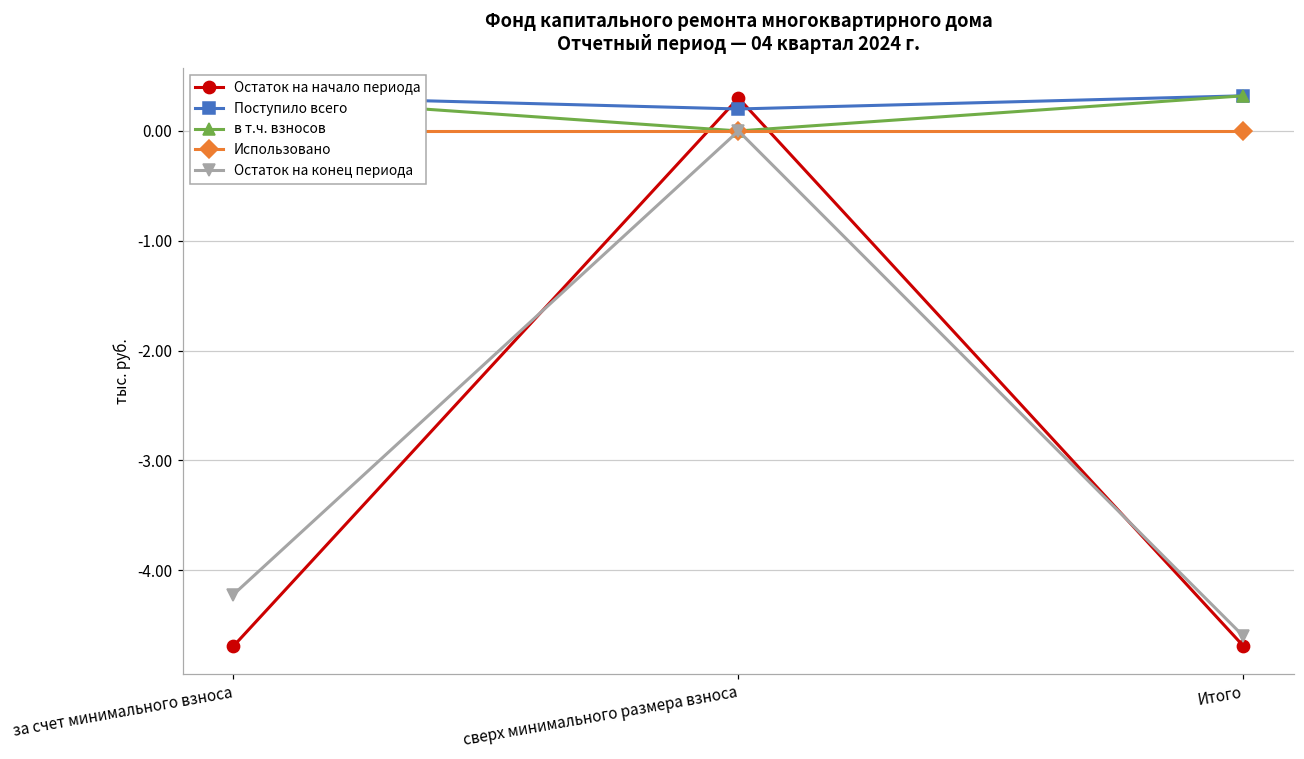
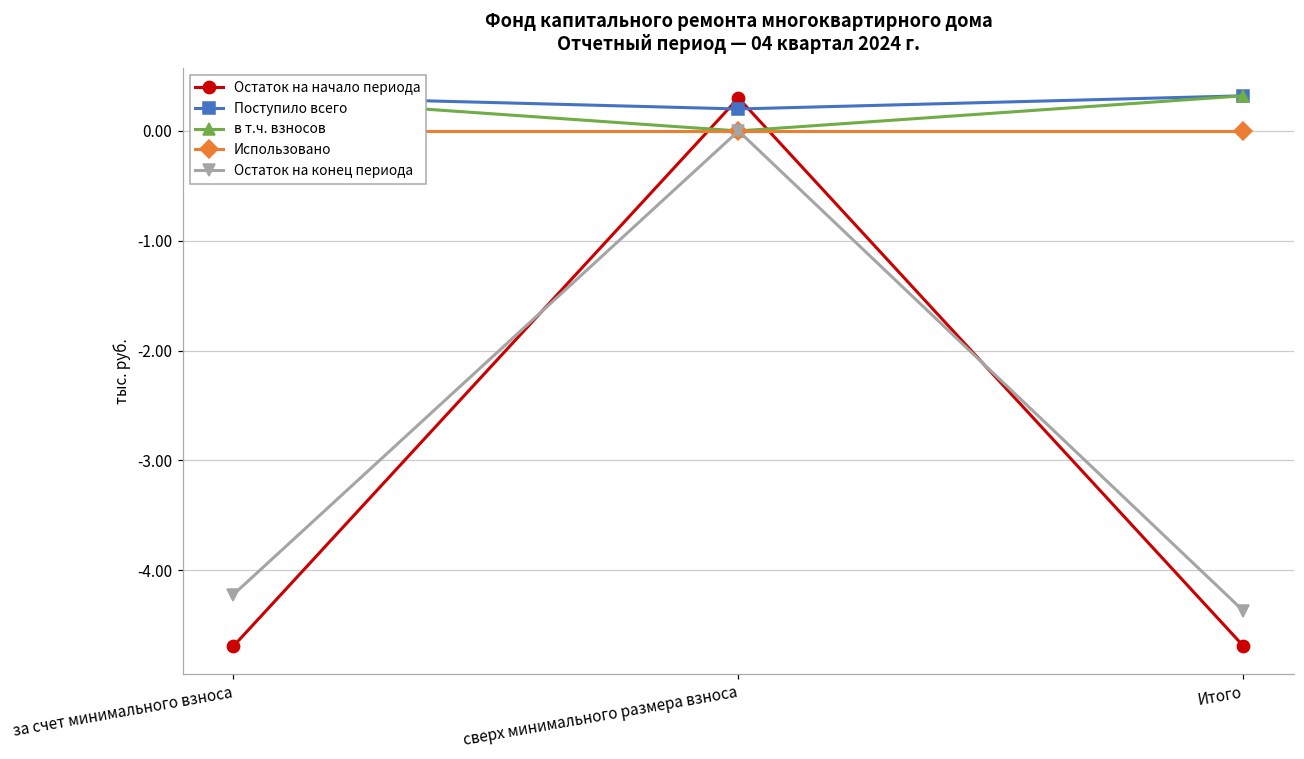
  {
    "Остаток на начало периода": {
      "за счет минимального взноса": -4.7,
      "сверх минимального размера взноса": 0.3,
      "Итого": -4.7
    },
    "Поступило всего": {
      "сверх минимального размера взноса": 0.2
    },
    "Использовано": {
      "Итого": 0.0
    },
    "Остаток на конец периода": {
      "за счет минимального взноса": -4.2,
-     "Итого": -4.6
+     "Итого": -4.4
    }
  }
